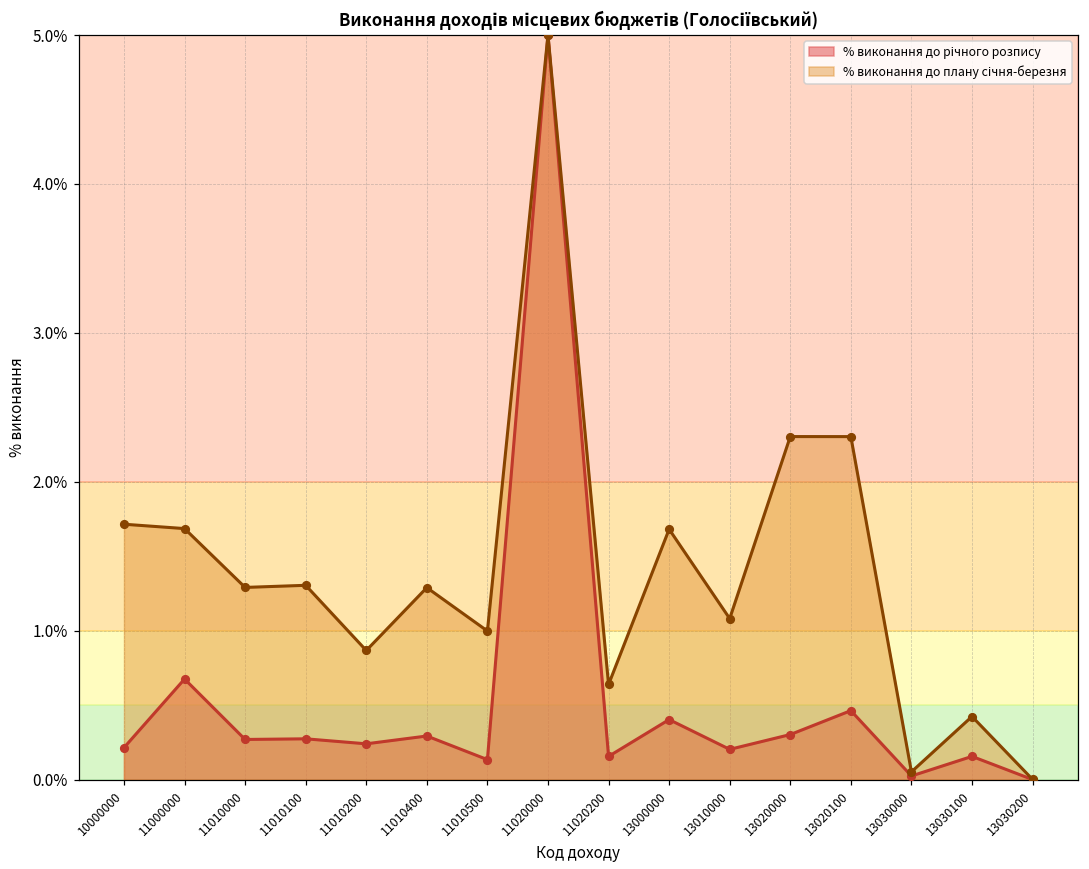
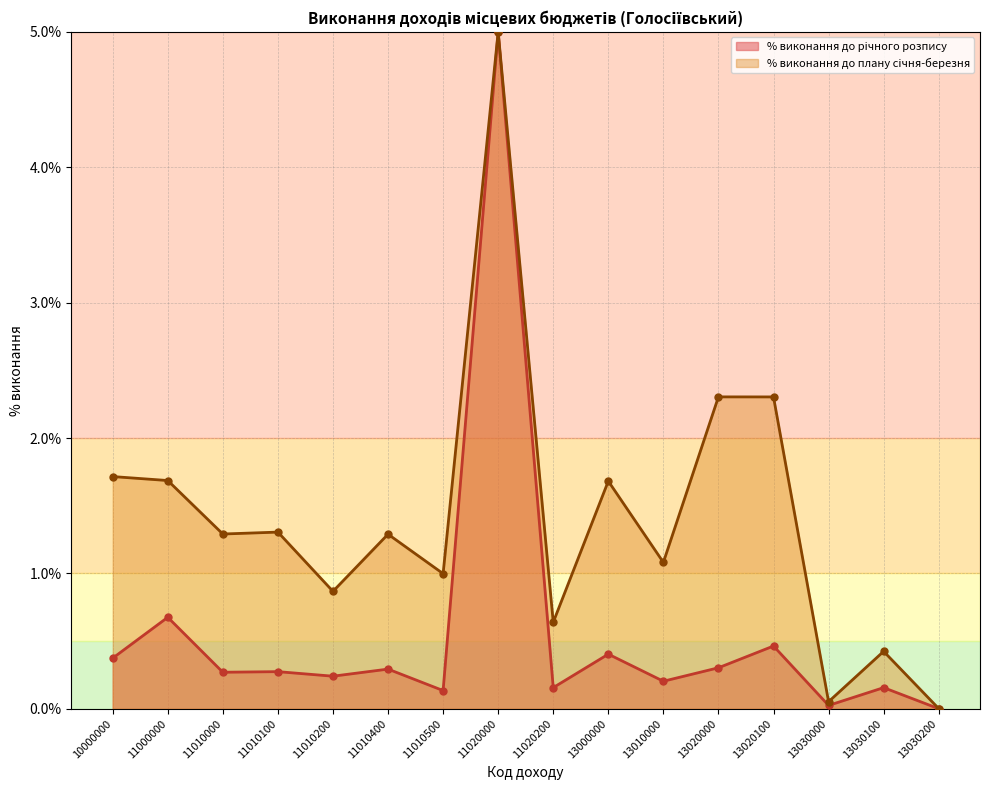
  {
    "% виконання до річного розпису": {
-     "10000000": "0.22%",
+     "10000000": "0.37%",
      "11000000": "0.68%",
      "11010000": "0.27%",
      "11010100": "0.27%",
      "11010200": "0.24%",
      "11010400": "0.29%",
      "11010500": "0.13%",
      "11020200": "0.16%",
      "13000000": "0.40%",
      "13010000": "0.20%",
      "13020000": "0.30%",
      "13020100": "0.46%",
      "13030000": "0.03%",
      "13030100": "0.16%"
    },
    "% виконання до плану січня-березня": {
      "10000000": "1.72%",
      "11000000": "1.69%",
      "11010000": "1.29%",
      "11010100": "1.31%",
      "11010200": "0.87%",
      "11010400": "1.29%",
      "11010500": "1.00%",
      "11020200": "0.64%",
      "13000000": "1.68%",
      "13010000": "1.08%",
      "13020000": "2.30%",
      "13020100": "2.30%",
      "13030000": "0.05%",
      "13030100": "0.42%"
    }
  }
